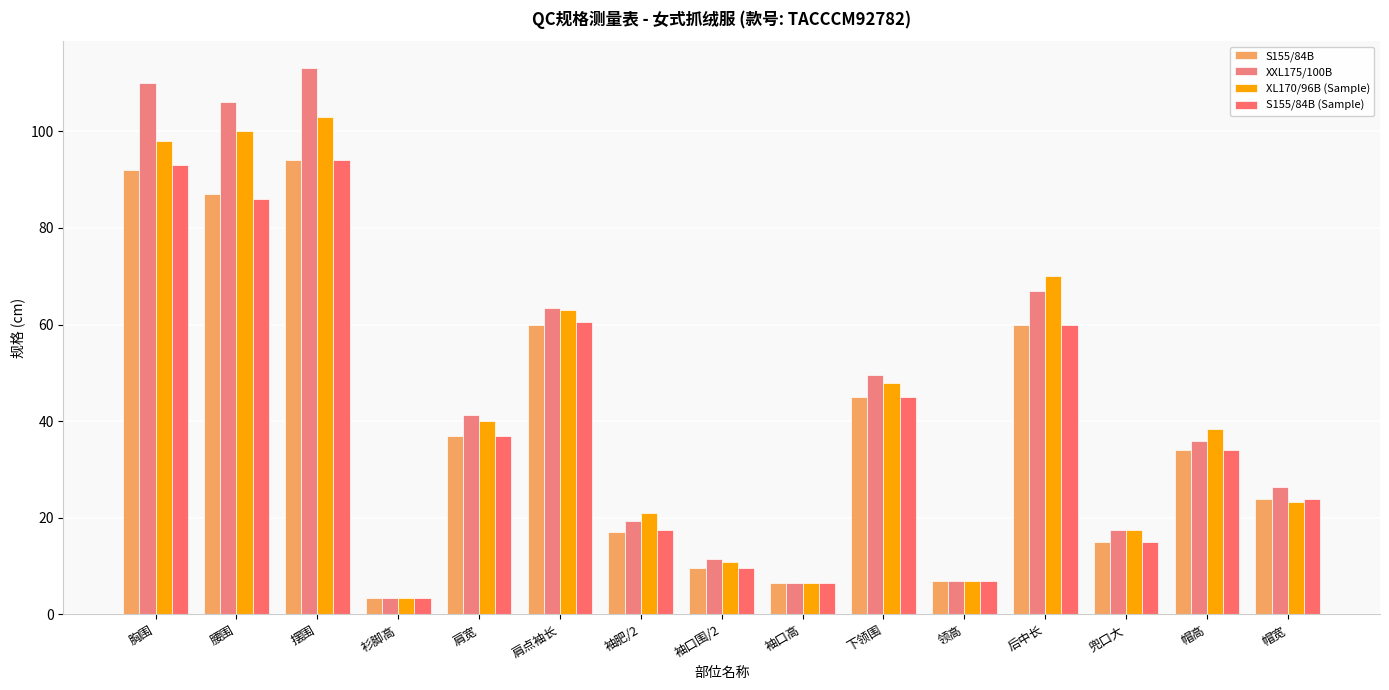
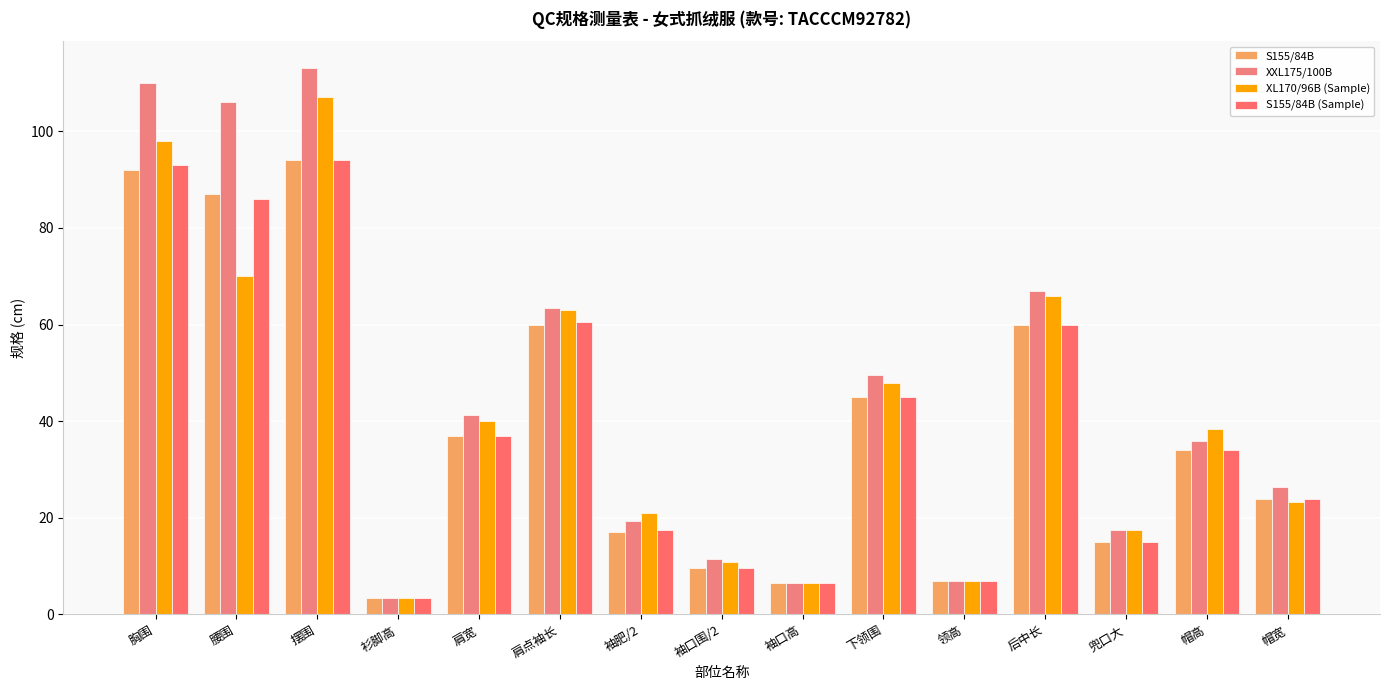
  {
    "XL170/96B (Sample)": {
      "胸围": 98,
-     "腰围": 100,
-     "摆围": 103,
+     "腰围": 70,
+     "摆围": 107,
      "衫脚高": 4,
      "肩宽": 40,
      "肩点袖长": 63,
      "袖肥/2": 21,
      "袖口围/2": 11,
      "袖口高": 7,
      "下领围": 48,
      "领高": 7,
-     "后中长": 70,
+     "后中长": 66,
      "兜口大": 18,
      "帽高": 38,
      "帽宽": 23
    }
  }
